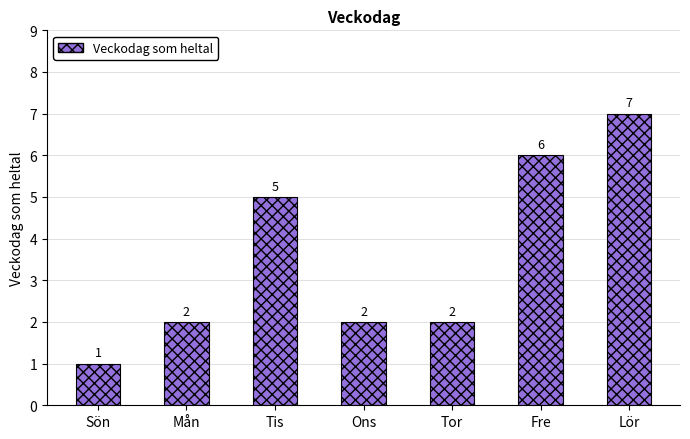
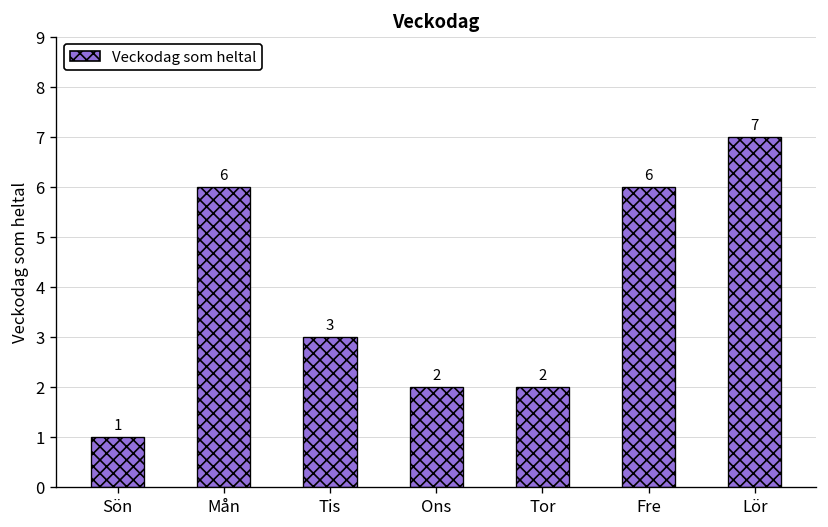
  {
    "Sön": 1,
-   "Mån": 2,
-   "Tis": 5,
+   "Mån": 6,
+   "Tis": 3,
    "Ons": 2,
    "Tor": 2,
    "Fre": 6,
    "Lör": 7
  }
